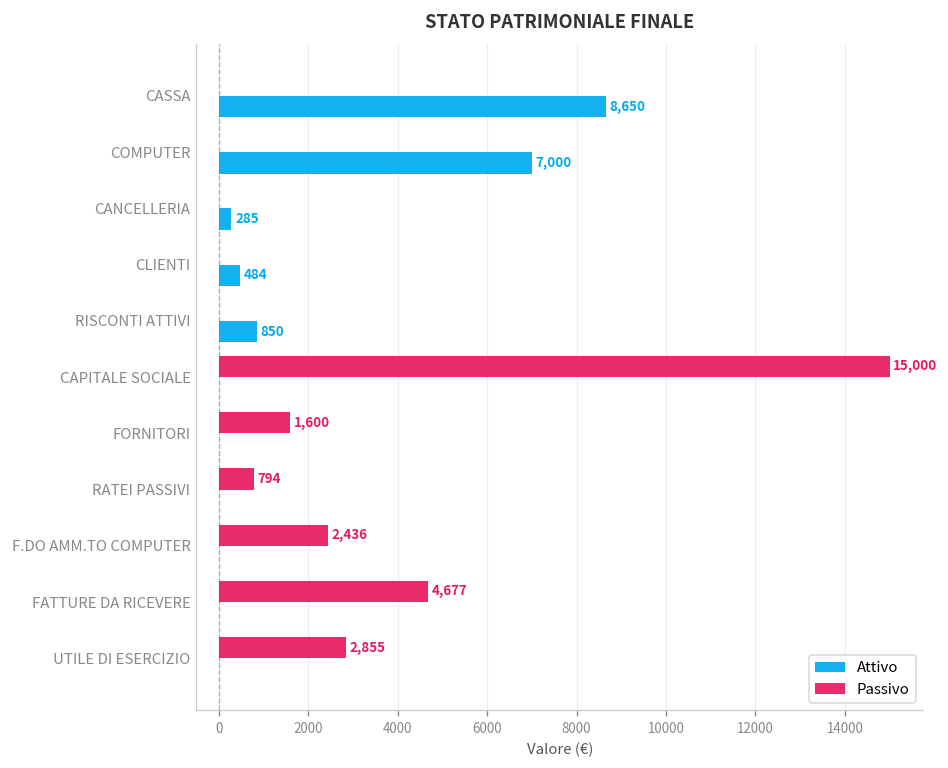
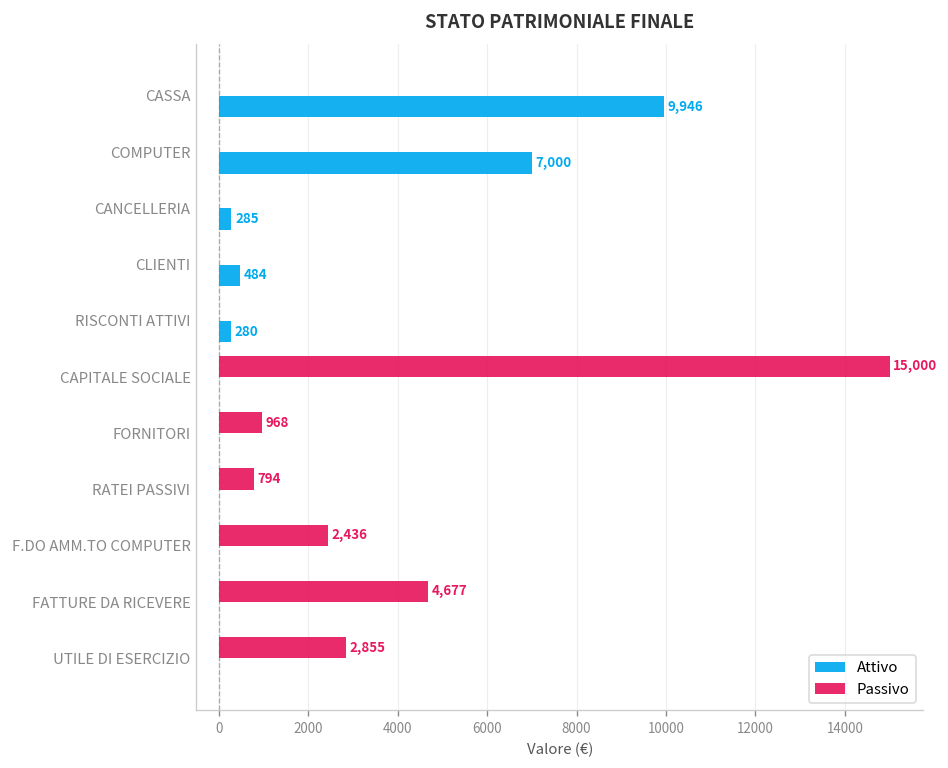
  {
    "Attivo": {
-     "CASSA": "8,650",
+     "CASSA": "9,946",
      "COMPUTER": "7,000",
      "CANCELLERIA": "285",
      "CLIENTI": "484",
-     "RISCONTI ATTIVI": "850"
+     "RISCONTI ATTIVI": "280"
    },
    "Passivo": {
      "CAPITALE SOCIALE": "15,000",
-     "FORNITORI": "1,600",
+     "FORNITORI": "968",
      "RATEI PASSIVI": "794",
      "F.DO AMM.TO COMPUTER": "2,436",
      "FATTURE DA RICEVERE": "4,677",
      "UTILE DI ESERCIZIO": "2,855"
    }
  }
